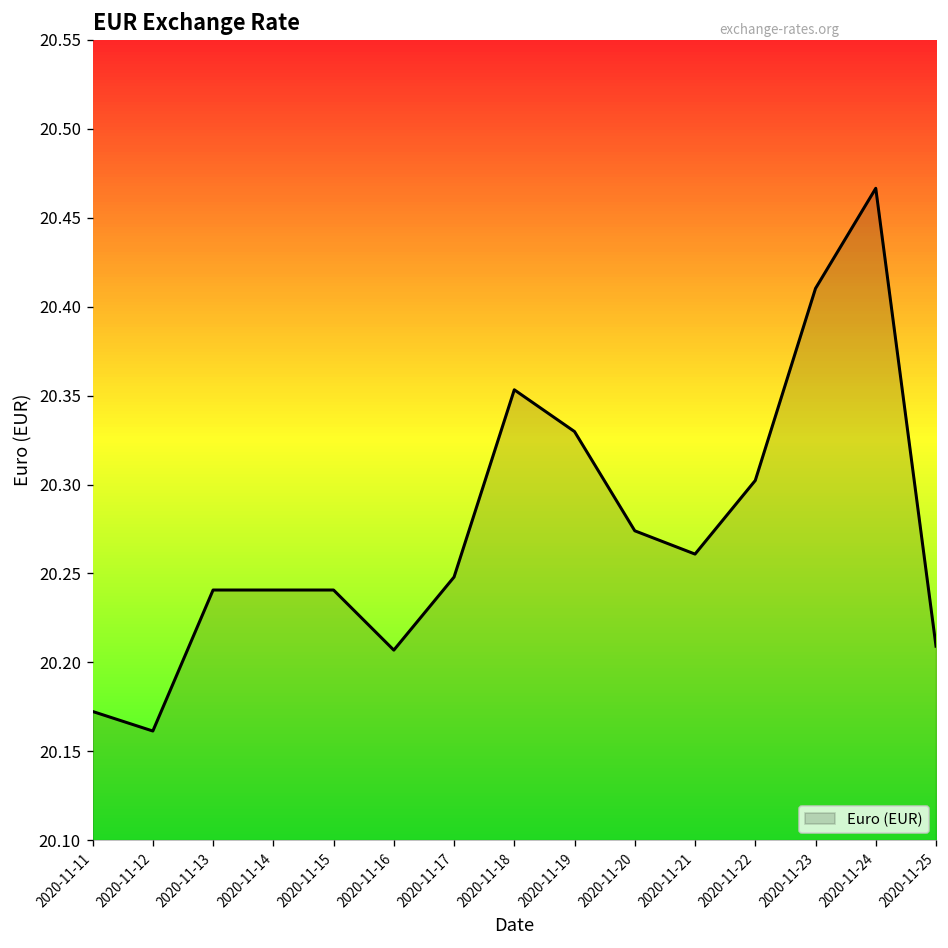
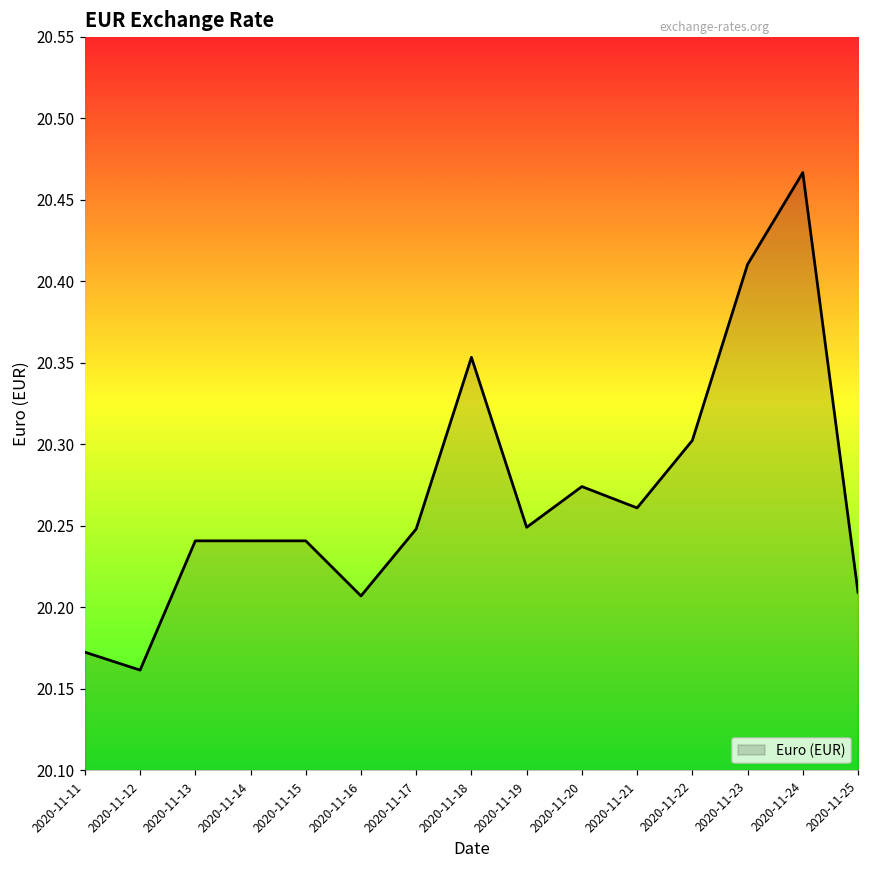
  {
    "2020-11-11": 20.172,
    "2020-11-12": 20.161,
    "2020-11-13": 20.241,
    "2020-11-14": 20.241,
    "2020-11-15": 20.241,
    "2020-11-16": 20.207,
    "2020-11-17": 20.248,
    "2020-11-18": 20.353,
-   "2020-11-19": 20.330,
+   "2020-11-19": 20.249,
    "2020-11-20": 20.274,
    "2020-11-21": 20.261,
    "2020-11-22": 20.302,
    "2020-11-23": 20.410,
    "2020-11-24": 20.467,
    "2020-11-25": 20.209
  }
